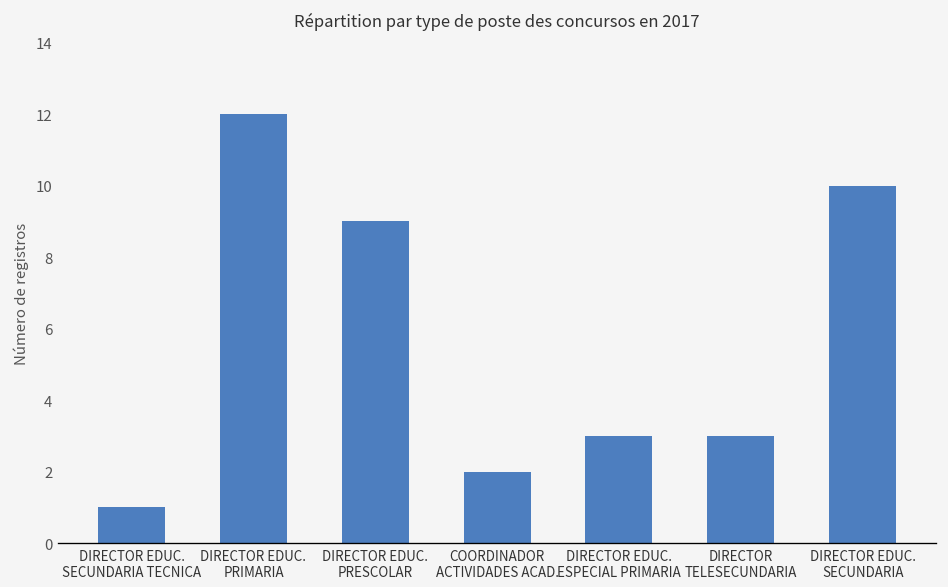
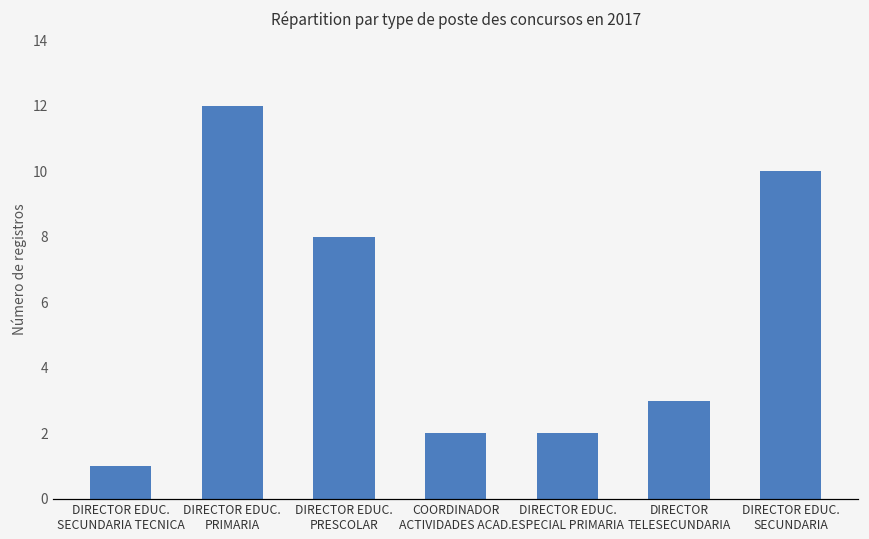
  {
    "DIRECTOR EDUC. SECUNDARIA TECNICA": 1,
    "DIRECTOR EDUC. PRIMARIA": 12,
-   "DIRECTOR EDUC. PRESCOLAR": 9,
+   "DIRECTOR EDUC. PRESCOLAR": 8,
    "COORDINADOR ACTIVIDADES ACAD.": 2,
-   "DIRECTOR EDUC. ESPECIAL PRIMARIA": 3,
+   "DIRECTOR EDUC. ESPECIAL PRIMARIA": 2,
    "DIRECTOR TELESECUNDARIA": 3,
    "DIRECTOR EDUC. SECUNDARIA": 10
  }
